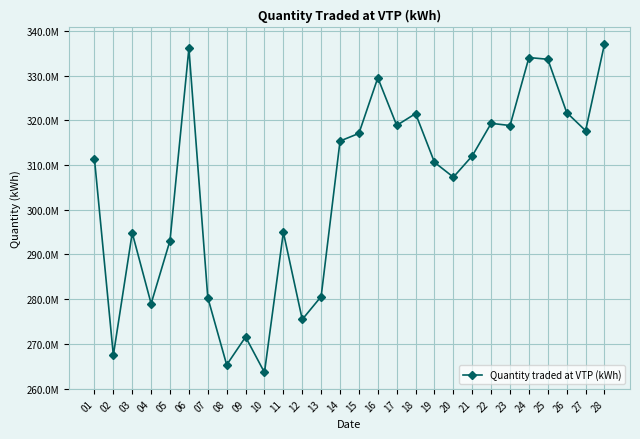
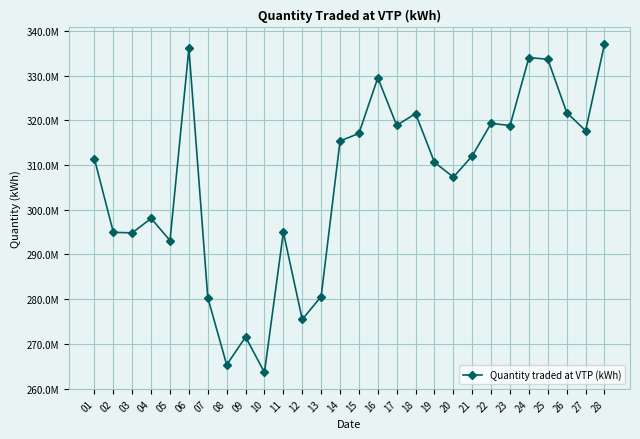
  {
    "01": 311000000,
-   "02": 267000000,
+   "02": 295000000,
    "03": 295000000,
-   "04": 279000000,
+   "04": 298000000,
    "05": 293000000,
    "06": 336000000,
    "07": 280000000,
    "08": 265000000,
    "09": 272000000,
    "10": 264000000,
    "11": 295000000,
    "12": 275000000,
    "13": 281000000,
    "14": 315000000,
    "15": 317000000,
    "16": 330000000,
    "17": 319000000,
    "18": 322000000,
    "19": 311000000,
    "20": 307000000,
    "21": 312000000,
    "22": 319000000,
    "23": 319000000,
    "24": 334000000,
    "25": 334000000,
    "26": 322000000,
    "27": 318000000,
    "28": 337000000
  }
